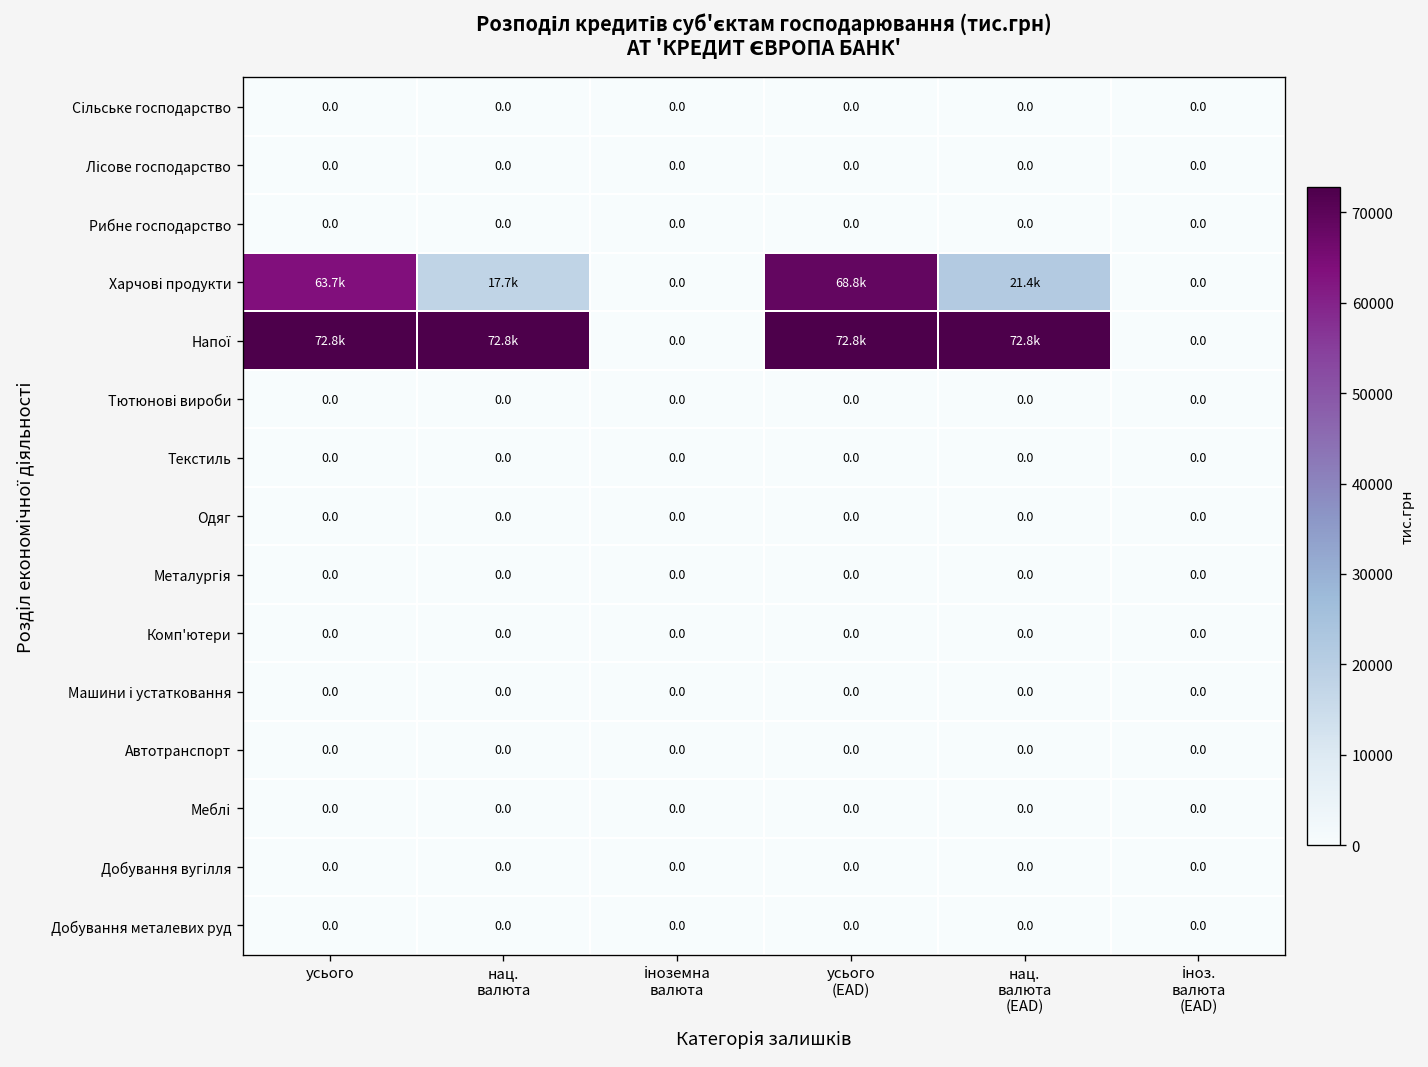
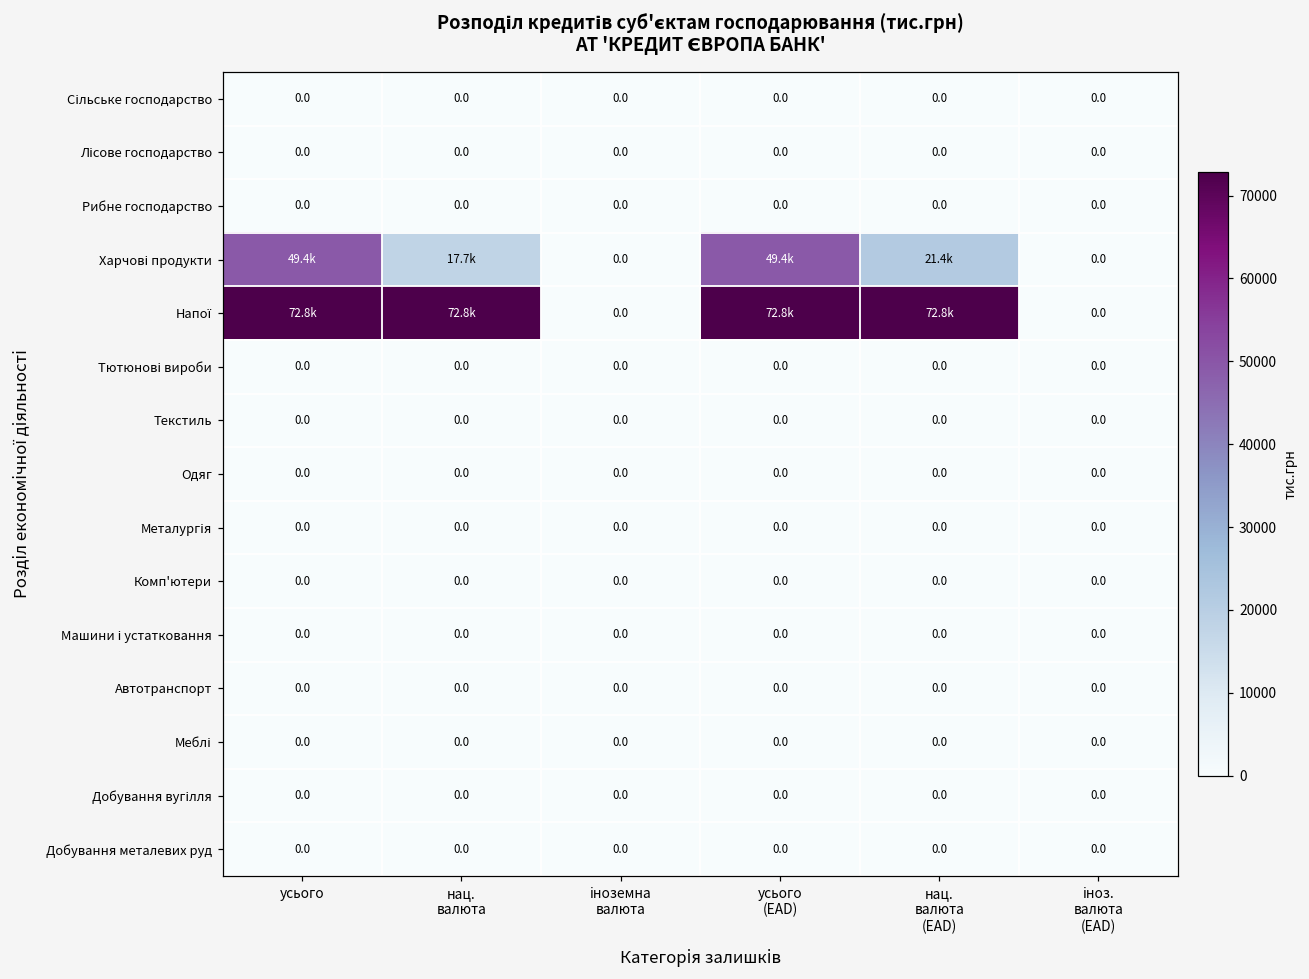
  {
    "Сільське господарство": {
      "усього": "0.0",
      "нац. валюта": "0.0",
      "іноземна валюта": "0.0",
      "усього (EAD)": "0.0",
      "нац. валюта (EAD)": "0.0",
      "іноз. валюта (EAD)": "0.0"
    },
    "Лісове господарство": {
      "усього": "0.0",
      "нац. валюта": "0.0",
      "іноземна валюта": "0.0",
      "усього (EAD)": "0.0",
      "нац. валюта (EAD)": "0.0",
      "іноз. валюта (EAD)": "0.0"
    },
    "Рибне господарство": {
      "усього": "0.0",
      "нац. валюта": "0.0",
      "іноземна валюта": "0.0",
      "усього (EAD)": "0.0",
      "нац. валюта (EAD)": "0.0",
      "іноз. валюта (EAD)": "0.0"
    },
    "Харчові продукти": {
-     "усього": "63.7k",
+     "усього": "49.4k",
      "нац. валюта": "17.7k",
      "іноземна валюта": "0.0",
-     "усього (EAD)": "68.8k",
+     "усього (EAD)": "49.4k",
      "нац. валюта (EAD)": "21.4k",
      "іноз. валюта (EAD)": "0.0"
    },
    "Напої": {
      "усього": "72.8k",
      "нац. валюта": "72.8k",
      "іноземна валюта": "0.0",
      "усього (EAD)": "72.8k",
      "нац. валюта (EAD)": "72.8k",
      "іноз. валюта (EAD)": "0.0"
    },
    "Тютюнові вироби": {
      "усього": "0.0",
      "нац. валюта": "0.0",
      "іноземна валюта": "0.0",
      "усього (EAD)": "0.0",
      "нац. валюта (EAD)": "0.0",
      "іноз. валюта (EAD)": "0.0"
    },
    "Текстиль": {
      "усього": "0.0",
      "нац. валюта": "0.0",
      "іноземна валюта": "0.0",
      "усього (EAD)": "0.0",
      "нац. валюта (EAD)": "0.0",
      "іноз. валюта (EAD)": "0.0"
    },
    "Одяг": {
      "усього": "0.0",
      "нац. валюта": "0.0",
      "іноземна валюта": "0.0",
      "усього (EAD)": "0.0",
      "нац. валюта (EAD)": "0.0",
      "іноз. валюта (EAD)": "0.0"
    },
    "Металургія": {
      "усього": "0.0",
      "нац. валюта": "0.0",
      "іноземна валюта": "0.0",
      "усього (EAD)": "0.0",
      "нац. валюта (EAD)": "0.0",
      "іноз. валюта (EAD)": "0.0"
    },
    "Комп'ютери": {
      "усього": "0.0",
      "нац. валюта": "0.0",
      "іноземна валюта": "0.0",
      "усього (EAD)": "0.0",
      "нац. валюта (EAD)": "0.0",
      "іноз. валюта (EAD)": "0.0"
    },
    "Машини і устатковання": {
      "усього": "0.0",
      "нац. валюта": "0.0",
      "іноземна валюта": "0.0",
      "усього (EAD)": "0.0",
      "нац. валюта (EAD)": "0.0",
      "іноз. валюта (EAD)": "0.0"
    },
    "Автотранспорт": {
      "усього": "0.0",
      "нац. валюта": "0.0",
      "іноземна валюта": "0.0",
      "усього (EAD)": "0.0",
      "нац. валюта (EAD)": "0.0",
      "іноз. валюта (EAD)": "0.0"
    },
    "Меблі": {
      "усього": "0.0",
      "нац. валюта": "0.0",
      "іноземна валюта": "0.0",
      "усього (EAD)": "0.0",
      "нац. валюта (EAD)": "0.0",
      "іноз. валюта (EAD)": "0.0"
    },
    "Добування вугілля": {
      "усього": "0.0",
      "нац. валюта": "0.0",
      "іноземна валюта": "0.0",
      "усього (EAD)": "0.0",
      "нац. валюта (EAD)": "0.0",
      "іноз. валюта (EAD)": "0.0"
    },
    "Добування металевих руд": {
      "усього": "0.0",
      "нац. валюта": "0.0",
      "іноземна валюта": "0.0",
      "усього (EAD)": "0.0",
      "нац. валюта (EAD)": "0.0",
      "іноз. валюта (EAD)": "0.0"
    }
  }
